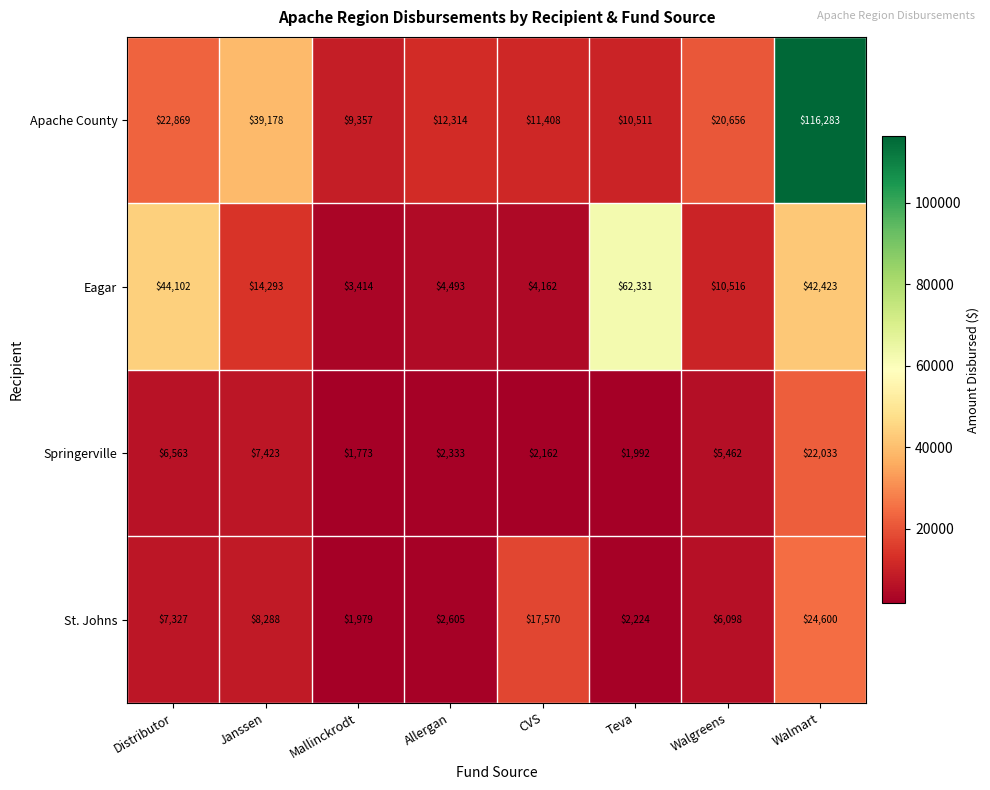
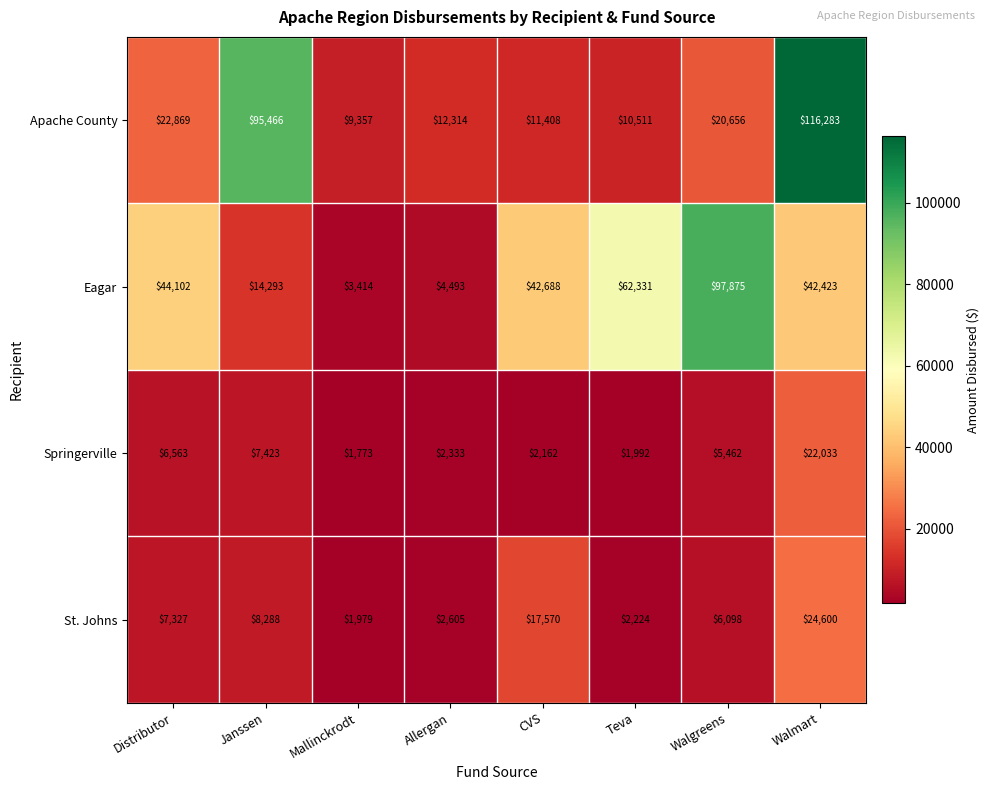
  {
    "Apache County": {
      "Distributor": "$22,869",
-     "Janssen": "$39,178",
+     "Janssen": "$95,466",
      "Mallinckrodt": "$9,357",
      "Allergan": "$12,314",
      "CVS": "$11,408",
      "Teva": "$10,511",
      "Walgreens": "$20,656",
      "Walmart": "$116,283"
    },
    "Eagar": {
      "Distributor": "$44,102",
      "Janssen": "$14,293",
      "Mallinckrodt": "$3,414",
      "Allergan": "$4,493",
-     "CVS": "$4,162",
+     "CVS": "$42,688",
      "Teva": "$62,331",
-     "Walgreens": "$10,516",
+     "Walgreens": "$97,875",
      "Walmart": "$42,423"
    },
    "Springerville": {
      "Distributor": "$6,563",
      "Janssen": "$7,423",
      "Mallinckrodt": "$1,773",
      "Allergan": "$2,333",
      "CVS": "$2,162",
      "Teva": "$1,992",
      "Walgreens": "$5,462",
      "Walmart": "$22,033"
    },
    "St. Johns": {
      "Distributor": "$7,327",
      "Janssen": "$8,288",
      "Mallinckrodt": "$1,979",
      "Allergan": "$2,605",
      "CVS": "$17,570",
      "Teva": "$2,224",
      "Walgreens": "$6,098",
      "Walmart": "$24,600"
    }
  }
